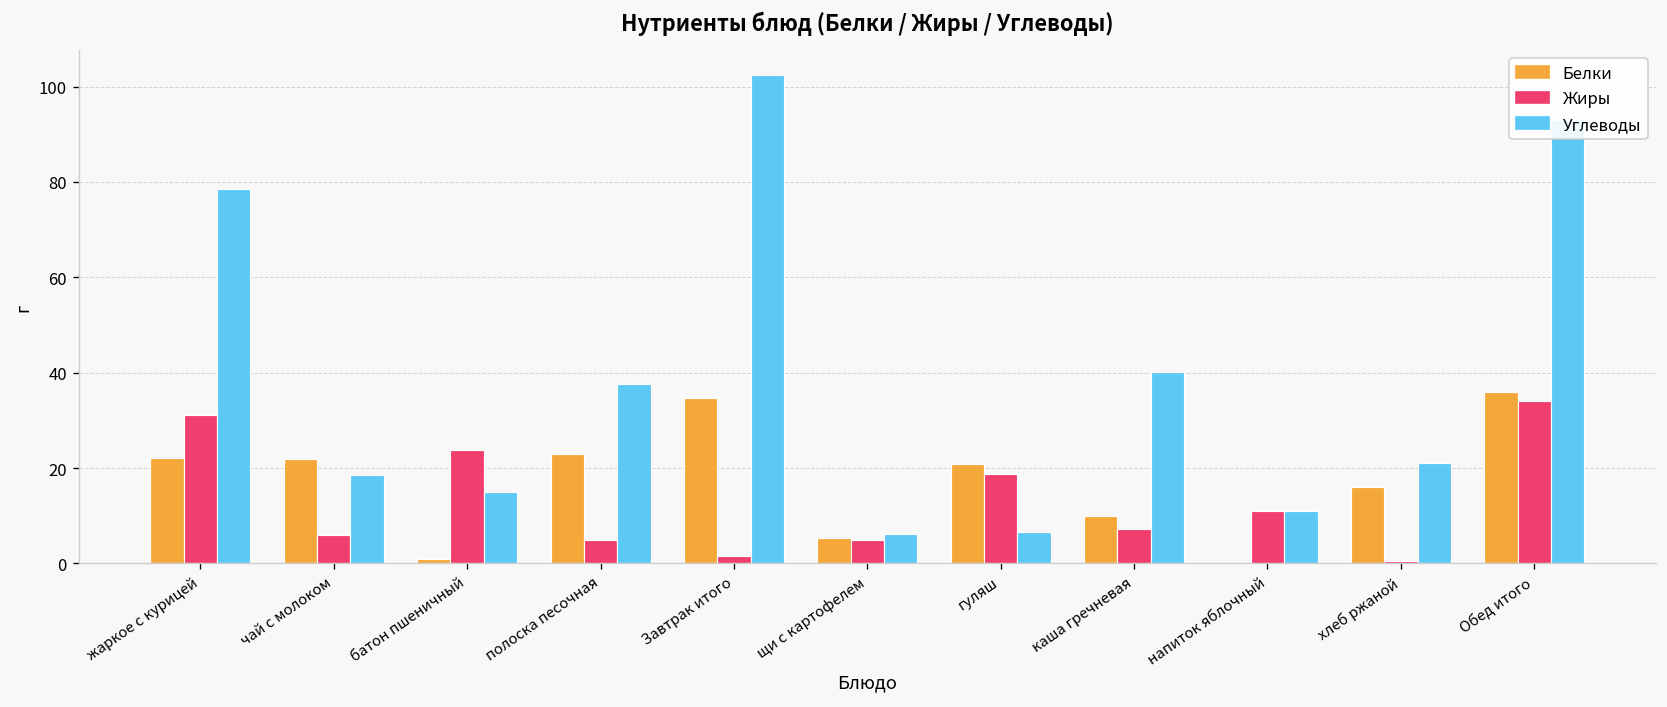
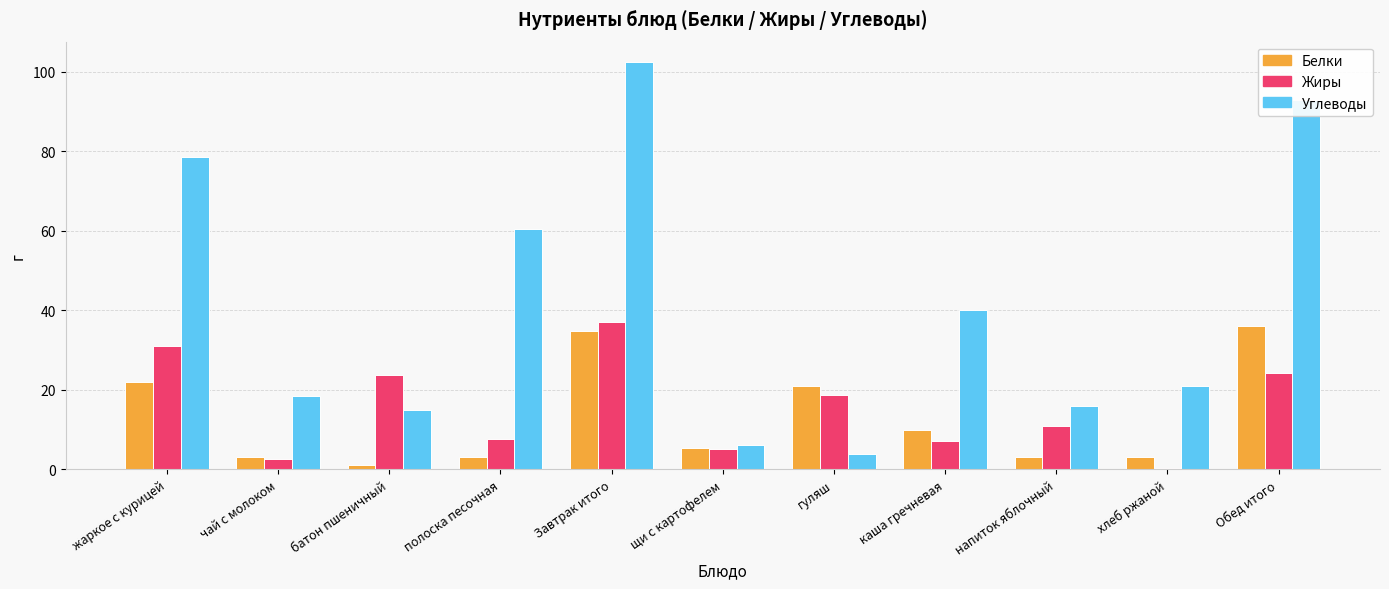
  {
    "Белки": {
      "жаркое с курицей": 22,
-     "чай с молоком": 22,
+     "чай с молоком": 3,
      "батон пшеничный": 1,
-     "полоска песочная": 23,
+     "полоска песочная": 3,
      "Завтрак итого": 35,
      "щи с картофелем": 5,
      "гуляш": 21,
      "каша гречневая": 10,
-     "напиток яблочный": 0,
-     "хлеб ржаной": 16,
+     "напиток яблочный": 3,
+     "хлеб ржаной": 3,
      "Обед итого": 36
    },
    "Жиры": {
      "жаркое с курицей": 31,
-     "чай с молоком": 6,
+     "чай с молоком": 3,
      "батон пшеничный": 24,
-     "полоска песочная": 5,
-     "Завтрак итого": 2,
+     "полоска песочная": 8,
+     "Завтрак итого": 37,
      "щи с картофелем": 5,
      "гуляш": 19,
      "каша гречневая": 7,
      "напиток яблочный": 11,
-     "Обед итого": 34
+     "Обед итого": 24
    },
    "Углеводы": {
      "жаркое с курицей": 79,
      "чай с молоком": 19,
      "батон пшеничный": 15,
-     "полоска песочная": 38,
+     "полоска песочная": 60,
      "Завтрак итого": 103,
      "щи с картофелем": 6,
-     "гуляш": 7,
+     "гуляш": 4,
      "каша гречневая": 40,
-     "напиток яблочный": 11,
+     "напиток яблочный": 16,
      "хлеб ржаной": 21
    }
  }
